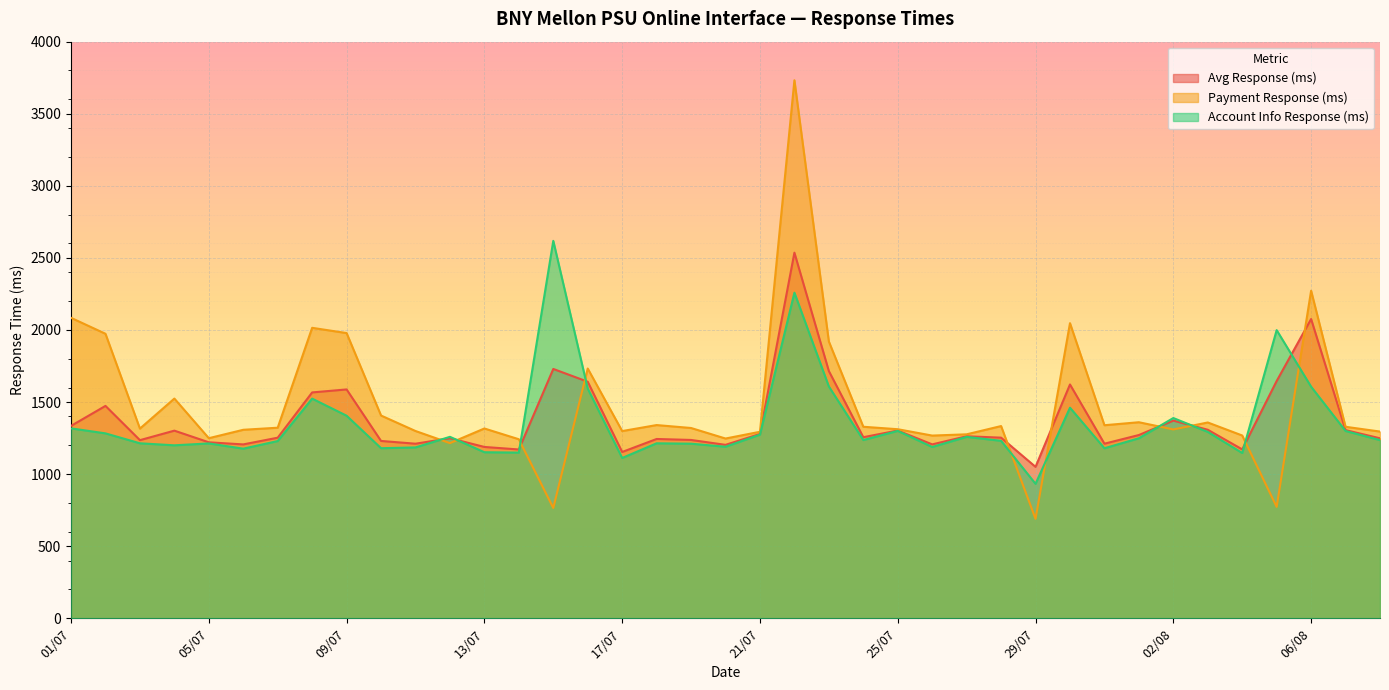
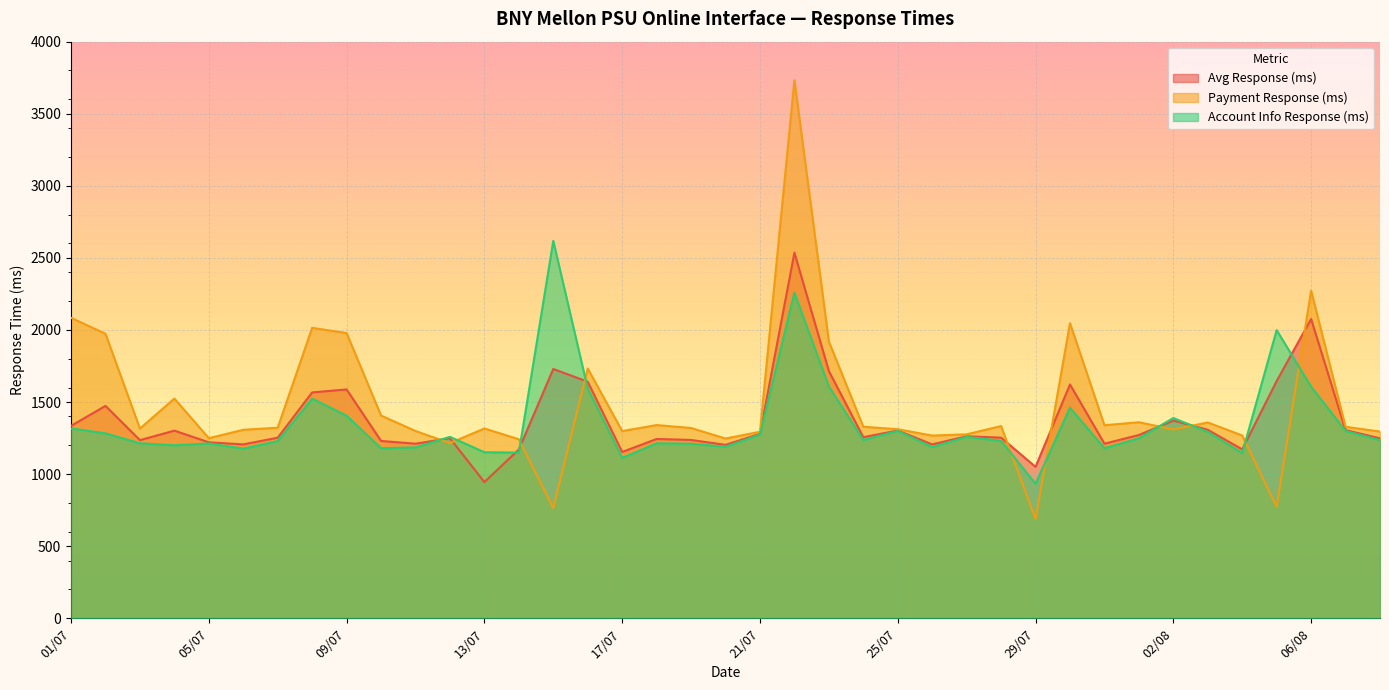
  {
    "Avg Response (ms)": {
      "09/07": 1590,
-     "13/07": 1190,
+     "13/07": 940,
      "17/07": 1150,
      "29/07": 1050,
      "02/08": 1370,
      "06/08": 2080
    },
    "Payment Response (ms)": {
      "01/07": 2080,
      "05/07": 1250,
      "09/07": 1980,
      "13/07": 1320,
      "17/07": 1300,
      "29/07": 690,
      "02/08": 1310,
      "06/08": 2270
    },
    "Account Info Response (ms)": {
      "09/07": 1410,
      "13/07": 1150,
      "17/07": 1110,
      "29/07": 930,
      "02/08": 1390,
      "06/08": 1610
    }
  }
